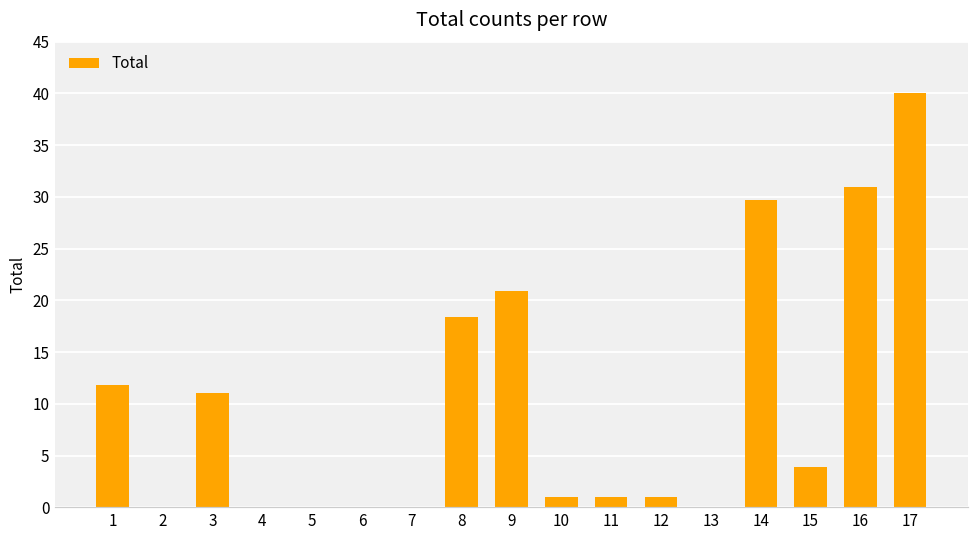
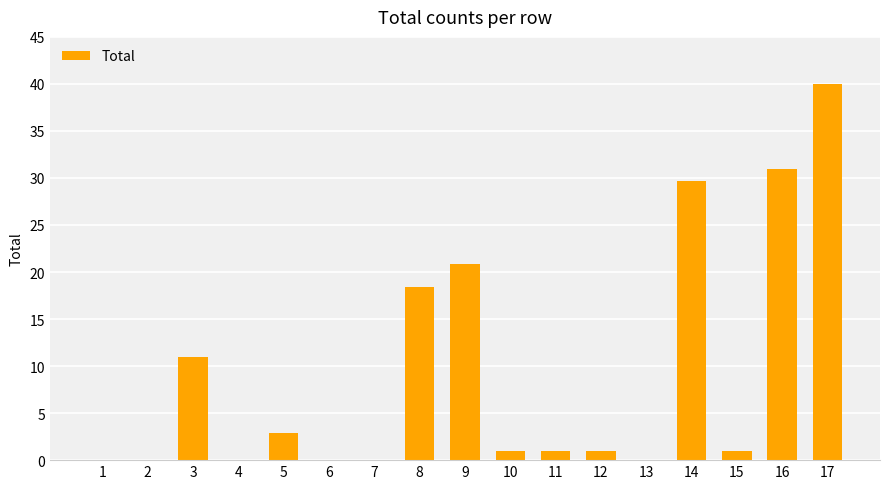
  {
-   "1": 12,
+   "1": 0,
    "2": 0,
    "3": 11,
    "4": 0,
-   "5": 0,
+   "5": 3,
    "6": 0,
    "7": 0,
    "8": 18,
    "9": 21,
    "10": 1,
    "11": 1,
    "12": 1,
    "13": 0,
    "14": 30,
-   "15": 4,
+   "15": 1,
    "16": 31,
    "17": 40
  }
